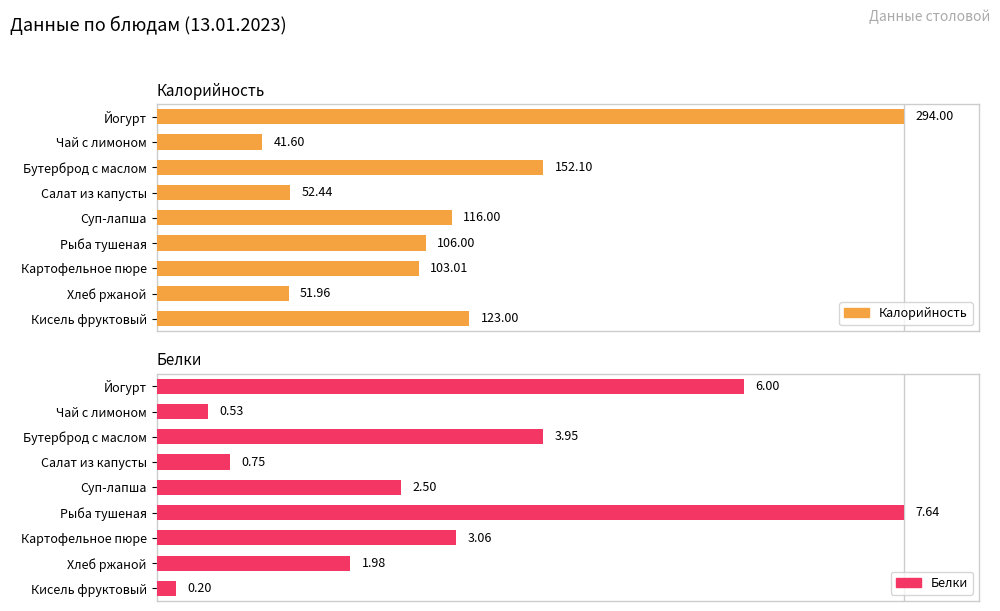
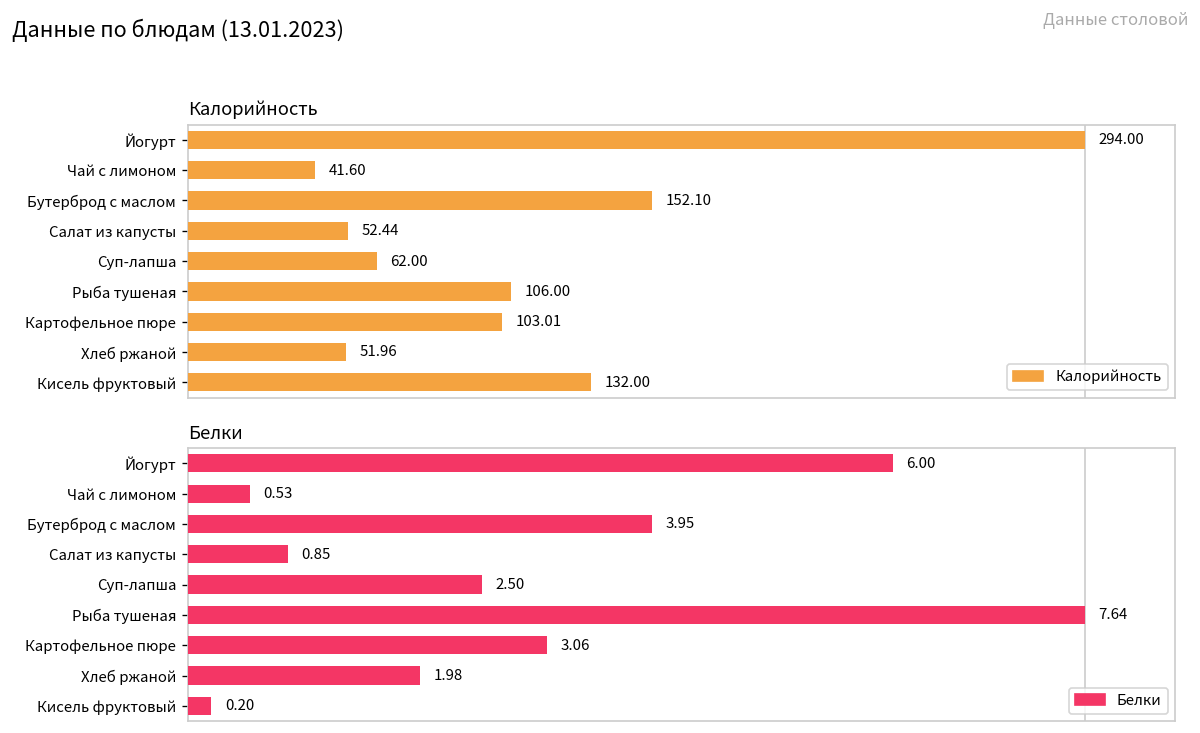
  {
    "Калорийность": {
-     "Суп-лапша": 116.00,
-     "Кисель фруктовый": 123.00
+     "Суп-лапша": 62.00,
+     "Кисель фруктовый": 132.00
    },
    "Белки": {
-     "Салат из капусты": 0.75
+     "Салат из капусты": 0.85
    }
  }
